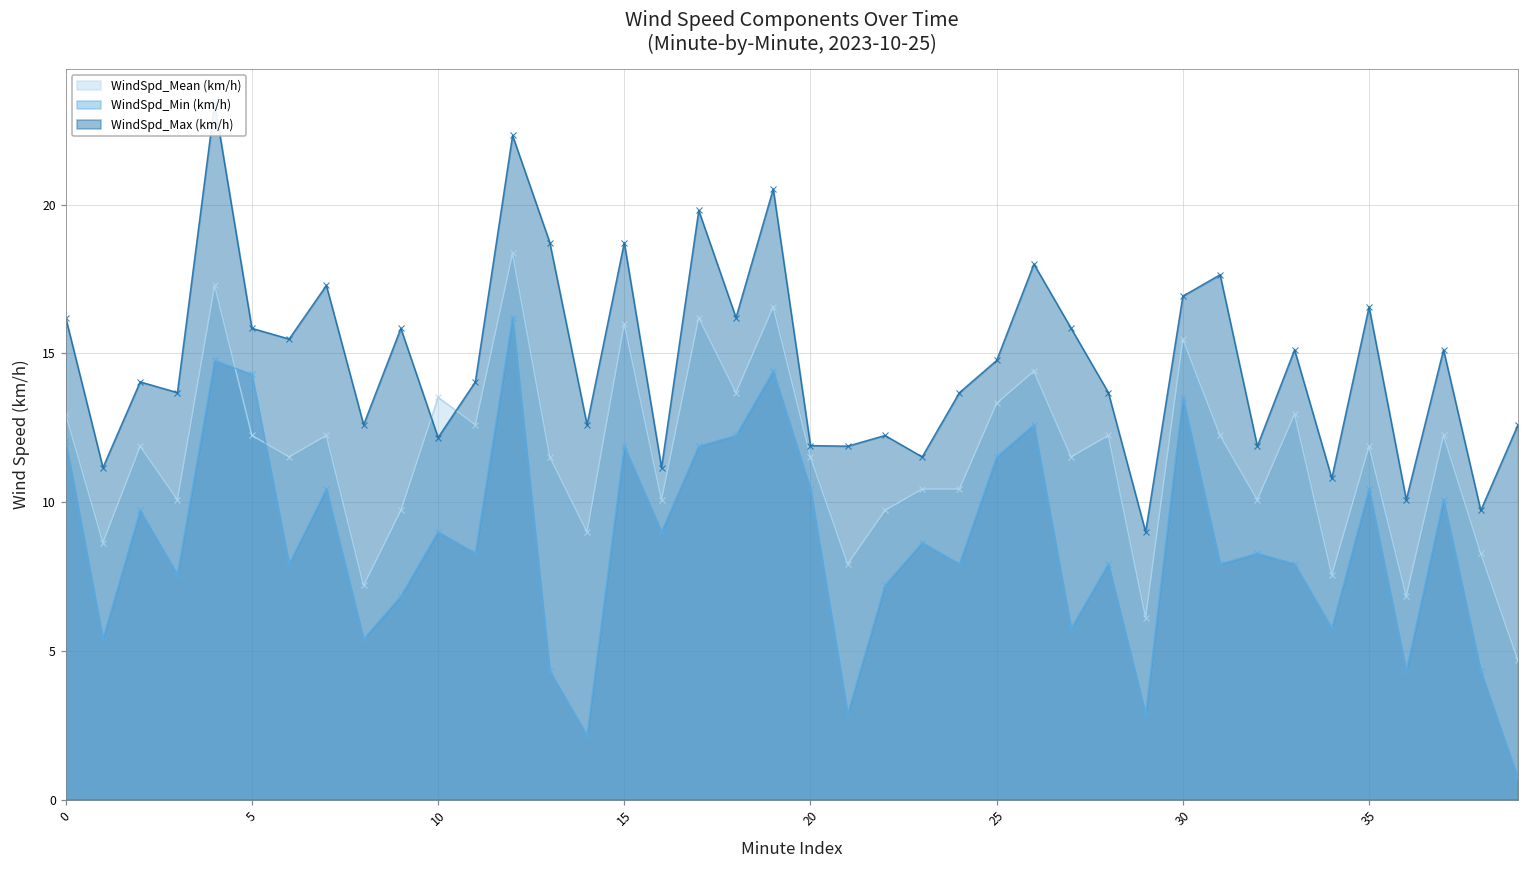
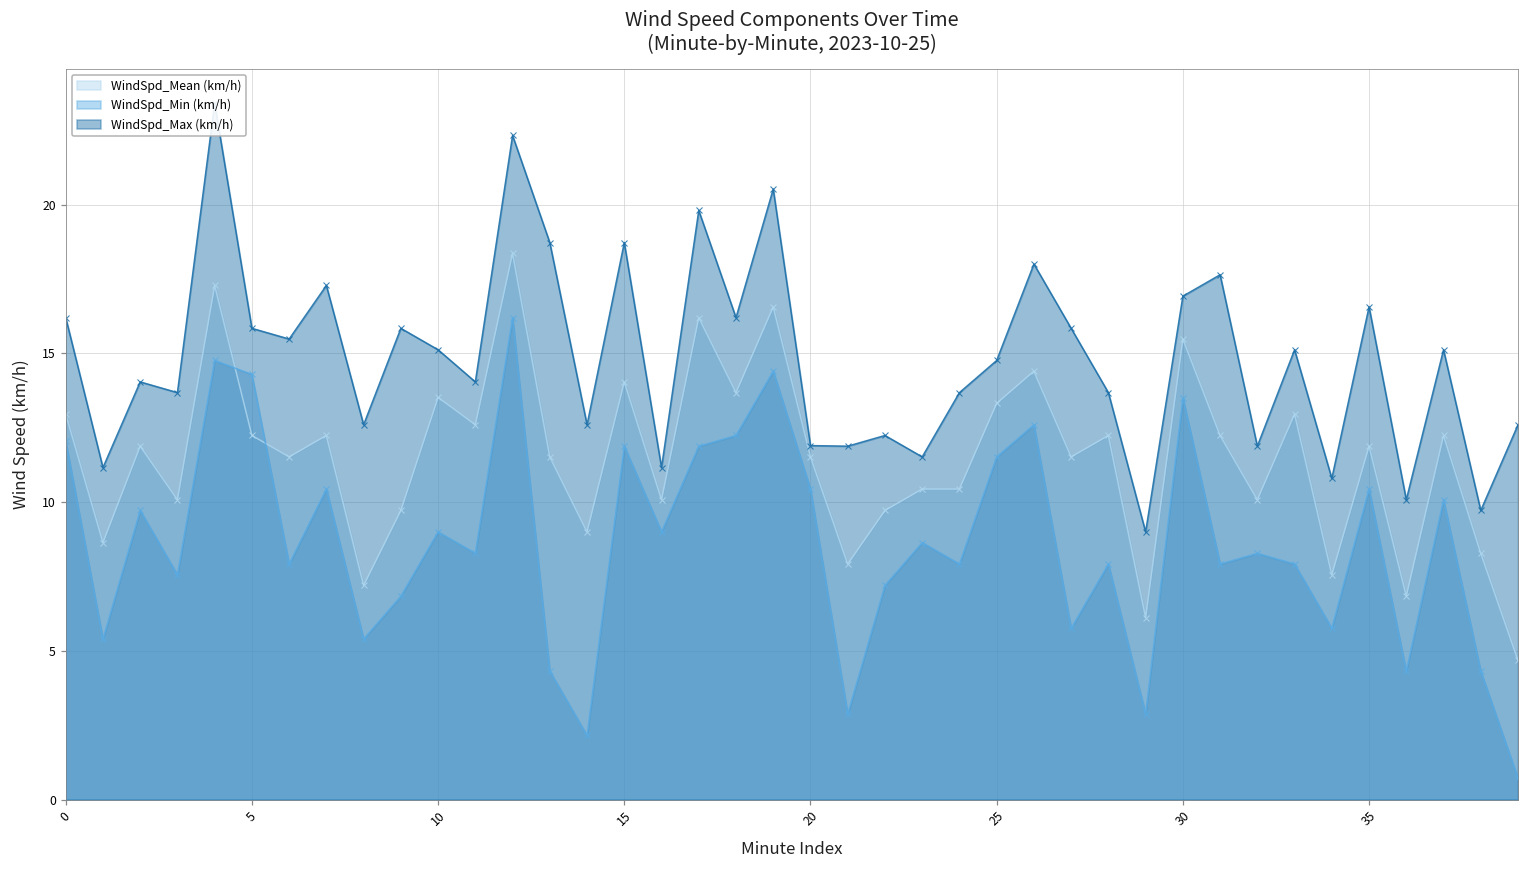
  {
    "WindSpd_Mean (km/h)": {
      "0": 13.0,
      "5": 12.2,
      "10": 13.5,
-     "15": 16.0,
+     "15": 14.0,
      "20": 11.5,
      "25": 13.3,
      "30": 15.5,
      "35": 11.9
    },
    "WindSpd_Min (km/h)": {
      "0": 12.1,
      "5": 14.3,
      "10": 9.0,
      "15": 11.9,
      "20": 10.4,
      "25": 11.5,
      "30": 13.5,
      "35": 10.4
    },
    "WindSpd_Max (km/h)": {
      "0": 16.2,
      "5": 15.8,
-     "10": 12.2,
+     "10": 15.1,
      "15": 18.7,
      "20": 11.9,
      "25": 14.8,
      "30": 16.9,
      "35": 16.6
    }
  }
